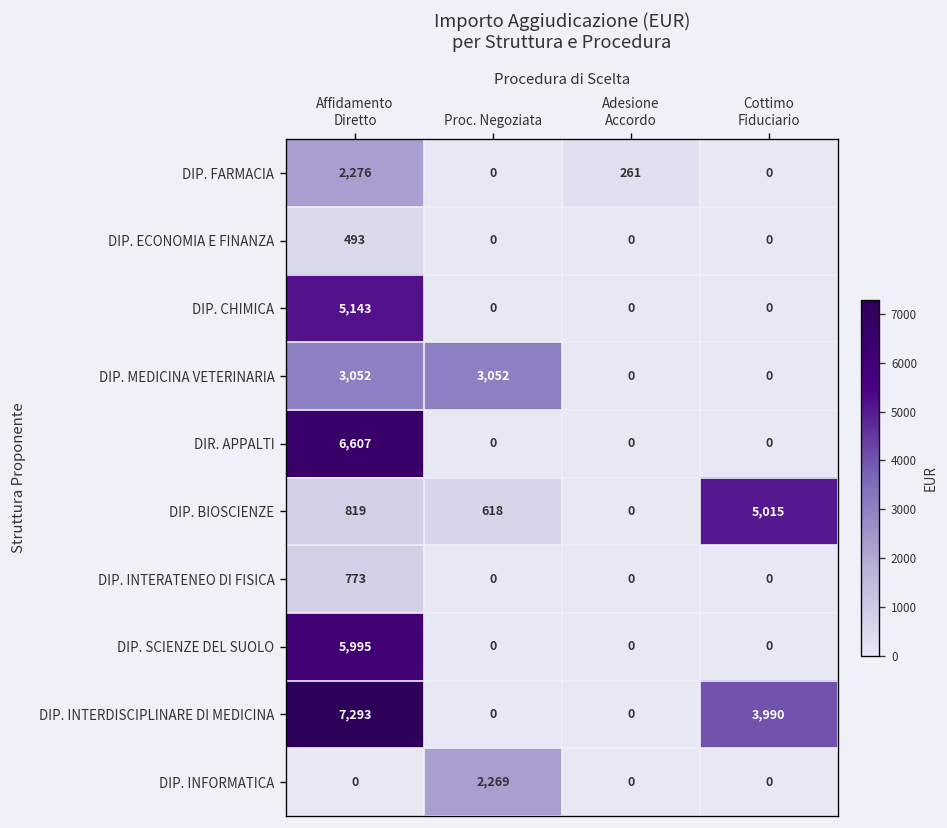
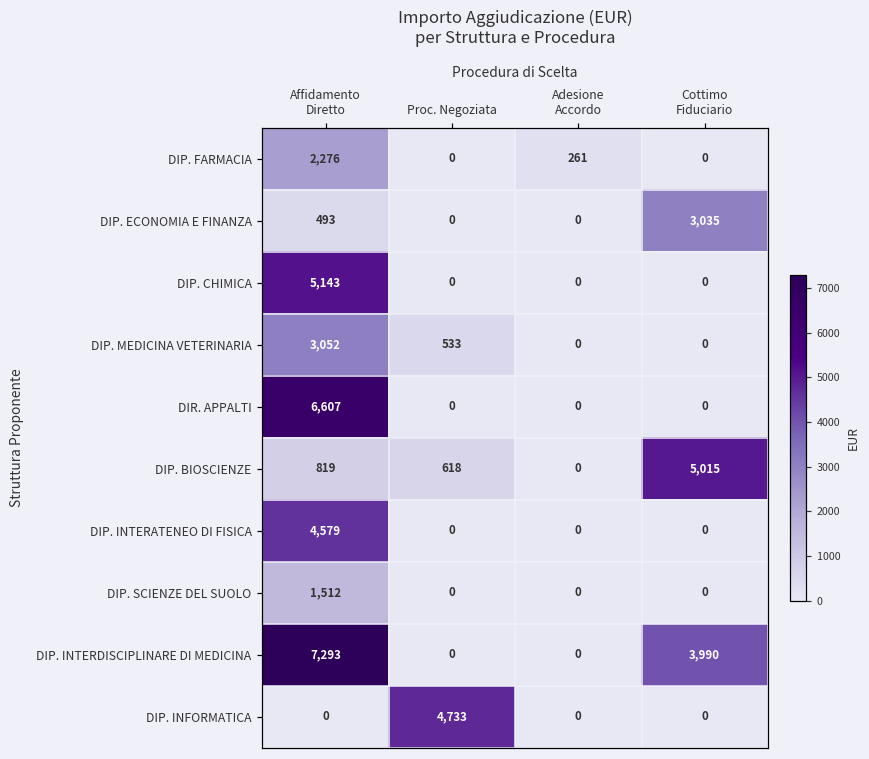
  {
    "DIP. FARMACIA": {
      "Affidamento Diretto": "2,276",
      "Proc. Negoziata": "0",
      "Adesione Accordo": "261",
      "Cottimo Fiduciario": "0"
    },
    "DIP. ECONOMIA E FINANZA": {
      "Affidamento Diretto": "493",
      "Proc. Negoziata": "0",
      "Adesione Accordo": "0",
-     "Cottimo Fiduciario": "0"
+     "Cottimo Fiduciario": "3,035"
    },
    "DIP. CHIMICA": {
      "Affidamento Diretto": "5,143",
      "Proc. Negoziata": "0",
      "Adesione Accordo": "0",
      "Cottimo Fiduciario": "0"
    },
    "DIP. MEDICINA VETERINARIA": {
      "Affidamento Diretto": "3,052",
-     "Proc. Negoziata": "3,052",
+     "Proc. Negoziata": "533",
      "Adesione Accordo": "0",
      "Cottimo Fiduciario": "0"
    },
    "DIR. APPALTI": {
      "Affidamento Diretto": "6,607",
      "Proc. Negoziata": "0",
      "Adesione Accordo": "0",
      "Cottimo Fiduciario": "0"
    },
    "DIP. BIOSCIENZE": {
      "Affidamento Diretto": "819",
      "Proc. Negoziata": "618",
      "Adesione Accordo": "0",
      "Cottimo Fiduciario": "5,015"
    },
    "DIP. INTERATENEO DI FISICA": {
-     "Affidamento Diretto": "773",
+     "Affidamento Diretto": "4,579",
      "Proc. Negoziata": "0",
      "Adesione Accordo": "0",
      "Cottimo Fiduciario": "0"
    },
    "DIP. SCIENZE DEL SUOLO": {
-     "Affidamento Diretto": "5,995",
+     "Affidamento Diretto": "1,512",
      "Proc. Negoziata": "0",
      "Adesione Accordo": "0",
      "Cottimo Fiduciario": "0"
    },
    "DIP. INTERDISCIPLINARE DI MEDICINA": {
      "Affidamento Diretto": "7,293",
      "Proc. Negoziata": "0",
      "Adesione Accordo": "0",
      "Cottimo Fiduciario": "3,990"
    },
    "DIP. INFORMATICA": {
      "Affidamento Diretto": "0",
-     "Proc. Negoziata": "2,269",
+     "Proc. Negoziata": "4,733",
      "Adesione Accordo": "0",
      "Cottimo Fiduciario": "0"
    }
  }
